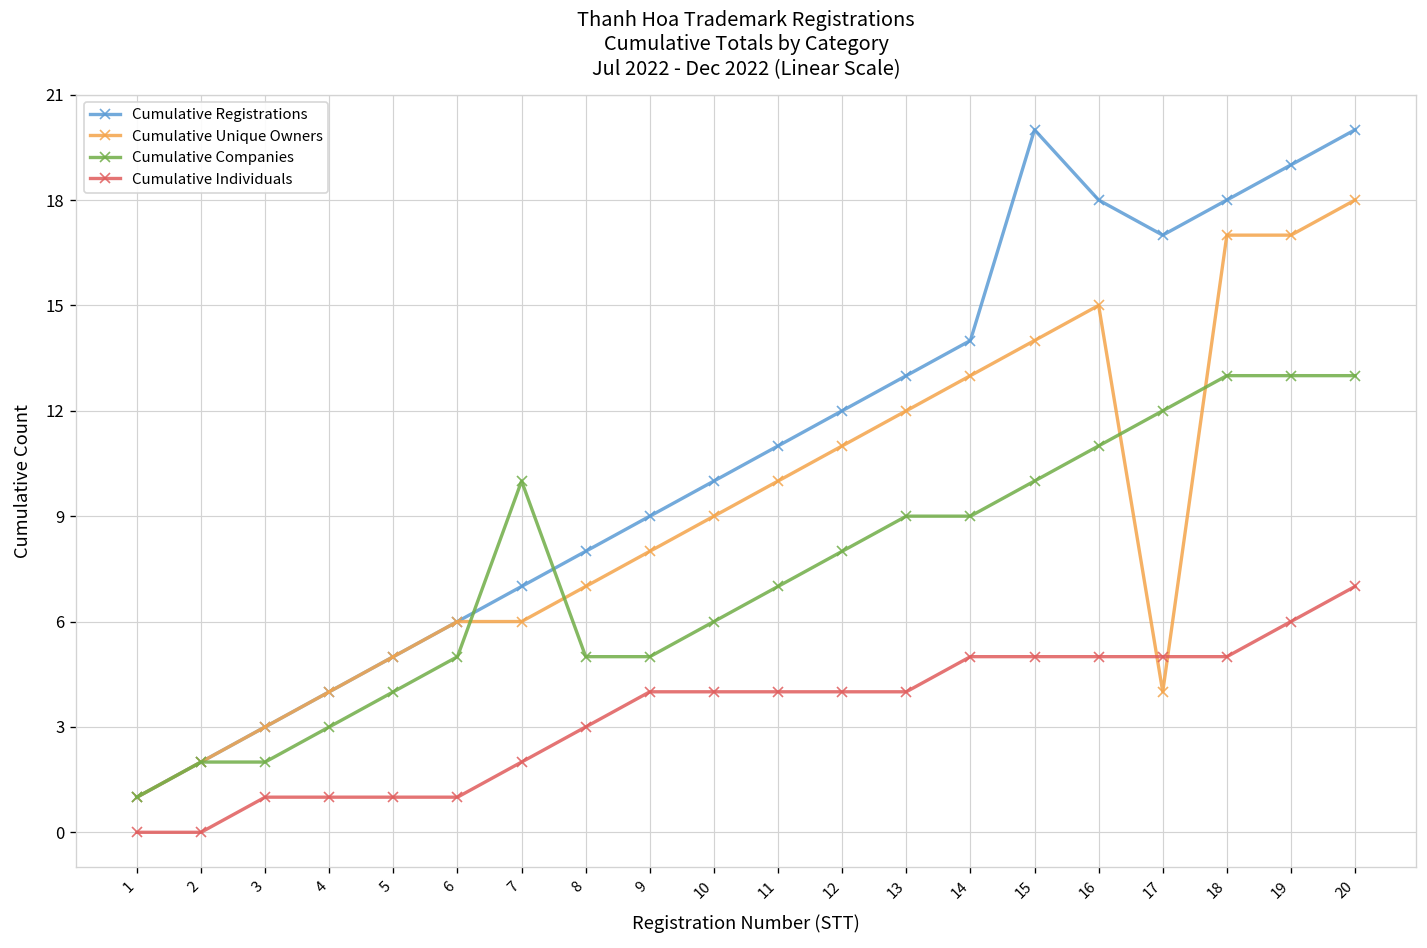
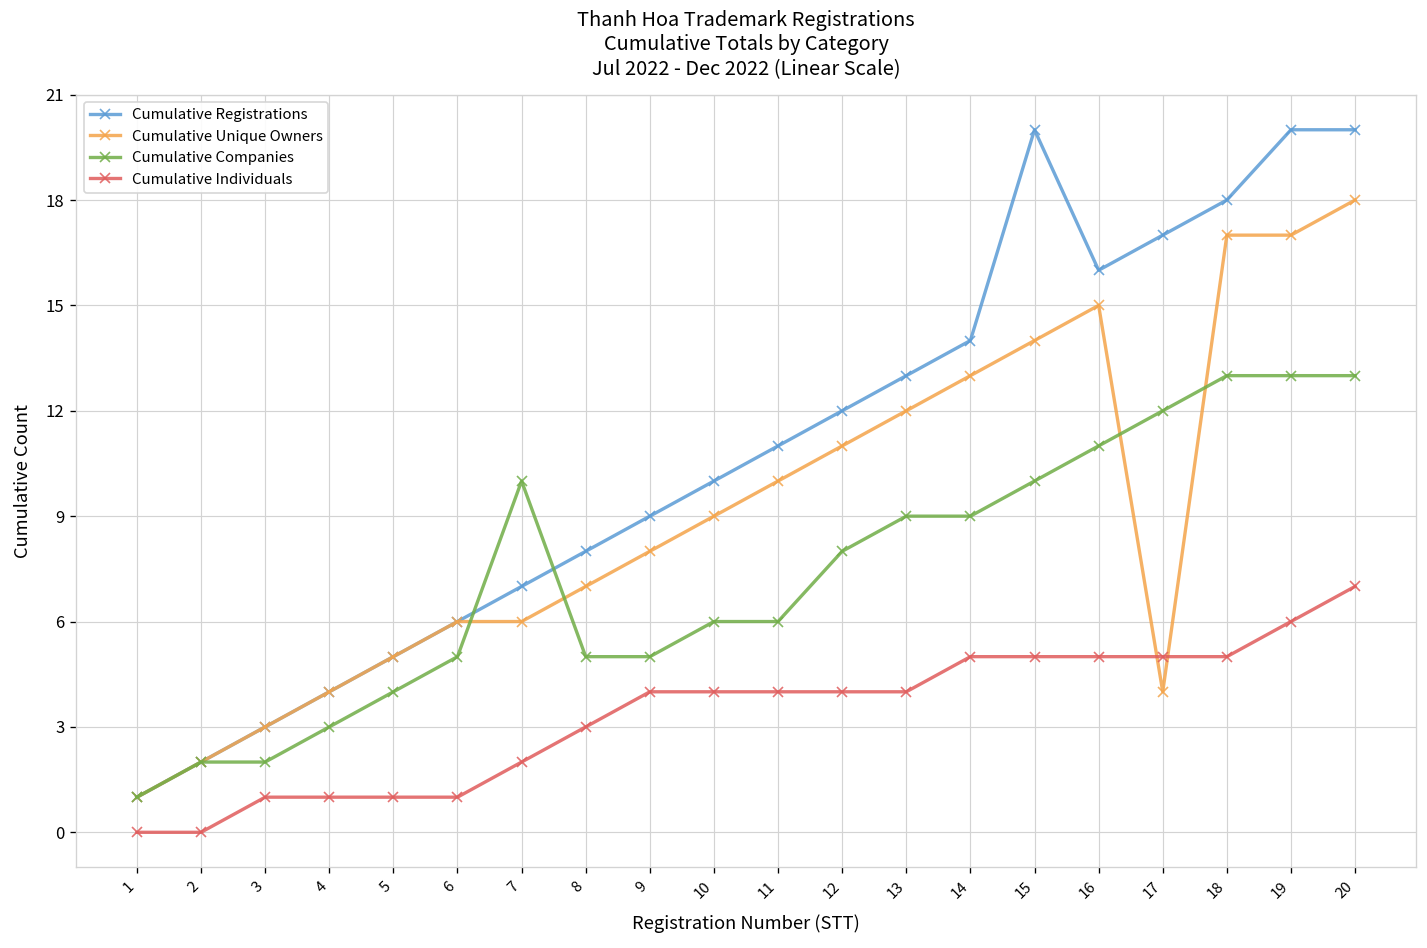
  {
    "Cumulative Registrations": {
      "7": 7,
      "8": 8,
      "9": 9,
      "10": 10,
      "11": 11,
      "12": 12,
      "13": 13,
      "14": 14,
      "15": 20,
-     "16": 18,
+     "16": 16,
      "17": 17,
      "18": 18,
-     "19": 19,
+     "19": 20,
      "20": 20
    },
    "Cumulative Unique Owners": {
      "7": 6,
      "8": 7,
      "9": 8,
      "10": 9,
      "11": 10,
      "12": 11,
      "13": 12,
      "14": 13,
      "15": 14,
      "16": 15,
      "17": 4,
      "18": 17,
      "19": 17,
      "20": 18
    },
    "Cumulative Companies": {
      "3": 2,
      "4": 3,
      "5": 4,
      "6": 5,
      "7": 10,
      "8": 5,
      "9": 5,
      "10": 6,
-     "11": 7,
+     "11": 6,
      "12": 8,
      "13": 9,
      "14": 9,
      "15": 10,
      "16": 11,
      "17": 12,
      "18": 13,
      "19": 13,
      "20": 13
    },
    "Cumulative Individuals": {
      "1": 0,
      "2": 0,
      "3": 1,
      "4": 1,
      "5": 1,
      "6": 1,
      "7": 2,
      "8": 3,
      "9": 4,
      "10": 4,
      "11": 4,
      "12": 4,
      "13": 4,
      "14": 5,
      "15": 5,
      "16": 5,
      "17": 5,
      "18": 5,
      "19": 6,
      "20": 7
    }
  }
